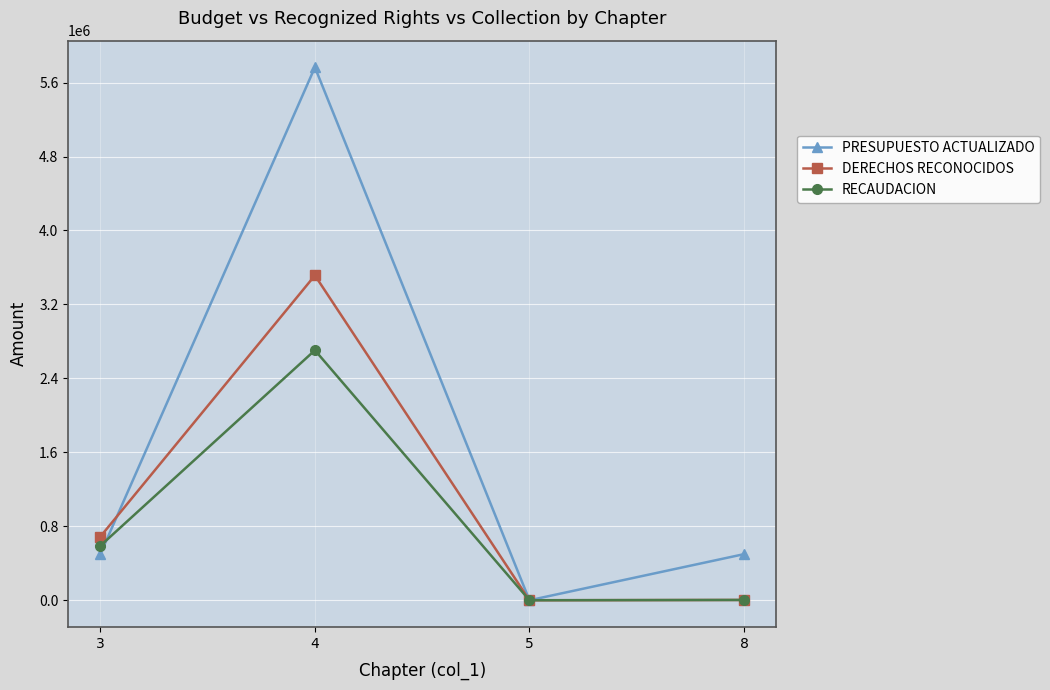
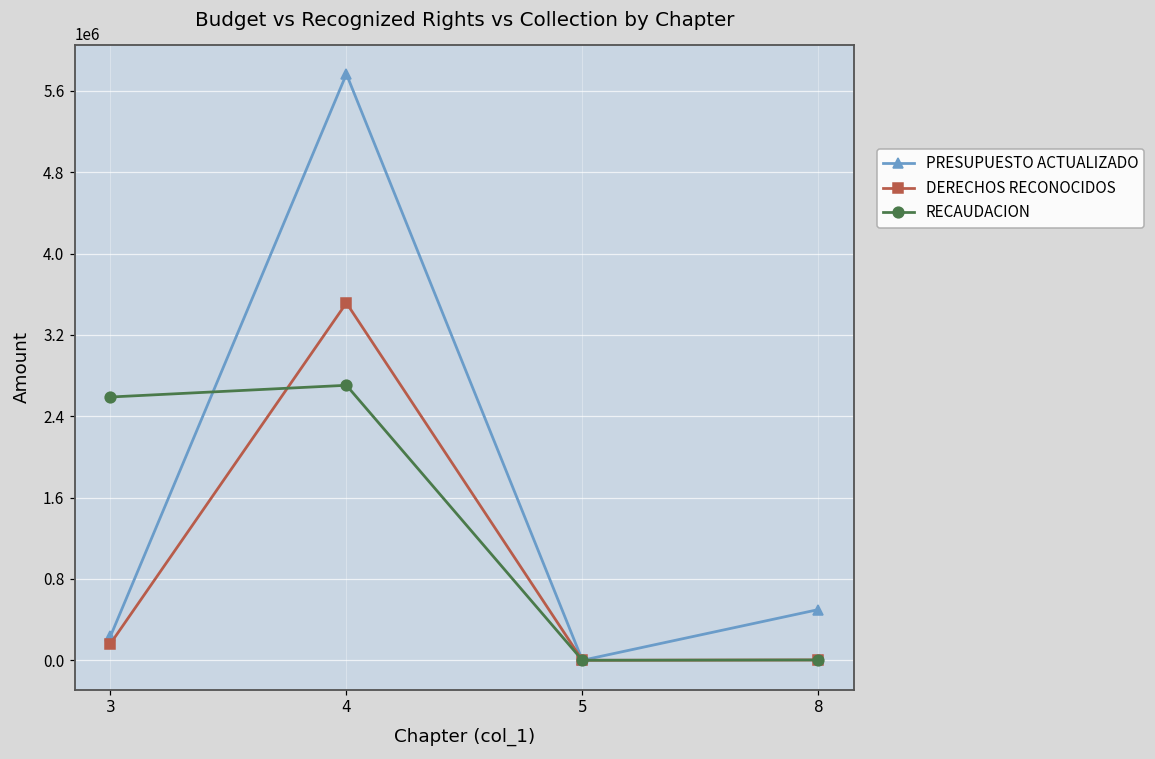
  {
    "PRESUPUESTO ACTUALIZADO": {
-     "3": 500000,
+     "3": 200000,
      "4": 5800000,
      "8": 500000
    },
    "DERECHOS RECONOCIDOS": {
-     "3": 700000,
+     "3": 200000,
      "4": 3500000
    },
    "RECAUDACION": {
-     "3": 600000,
+     "3": 2600000,
      "4": 2700000
    }
  }
